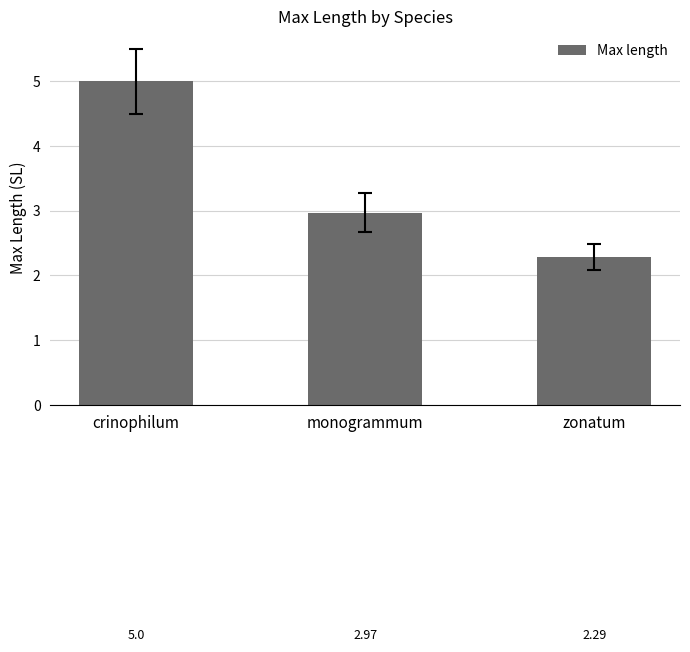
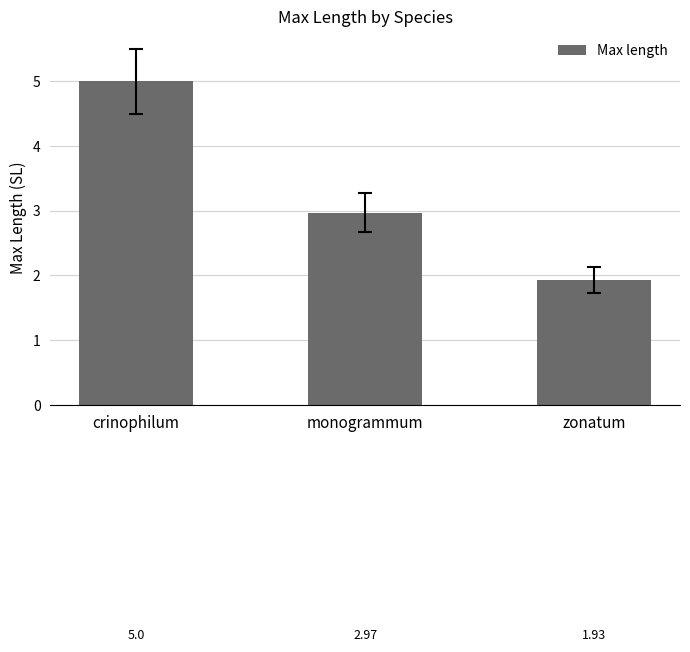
  {
    "Max length": {
-     "zonatum": 2.29
+     "zonatum": 1.93
    }
  }
